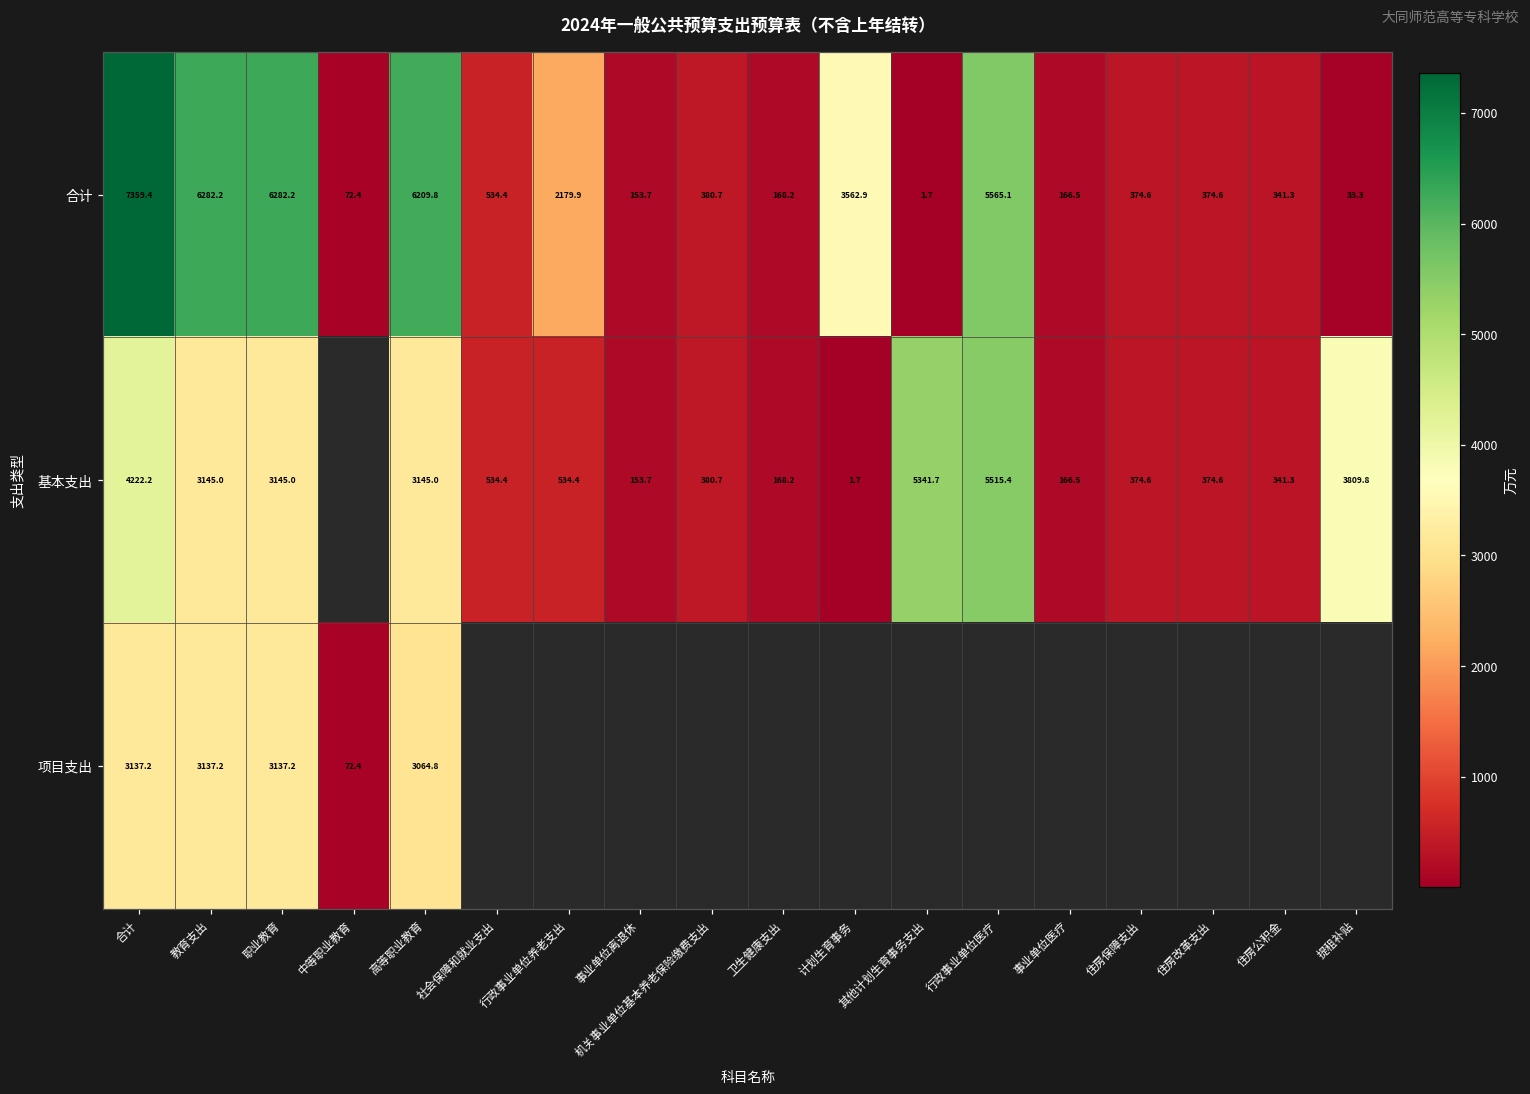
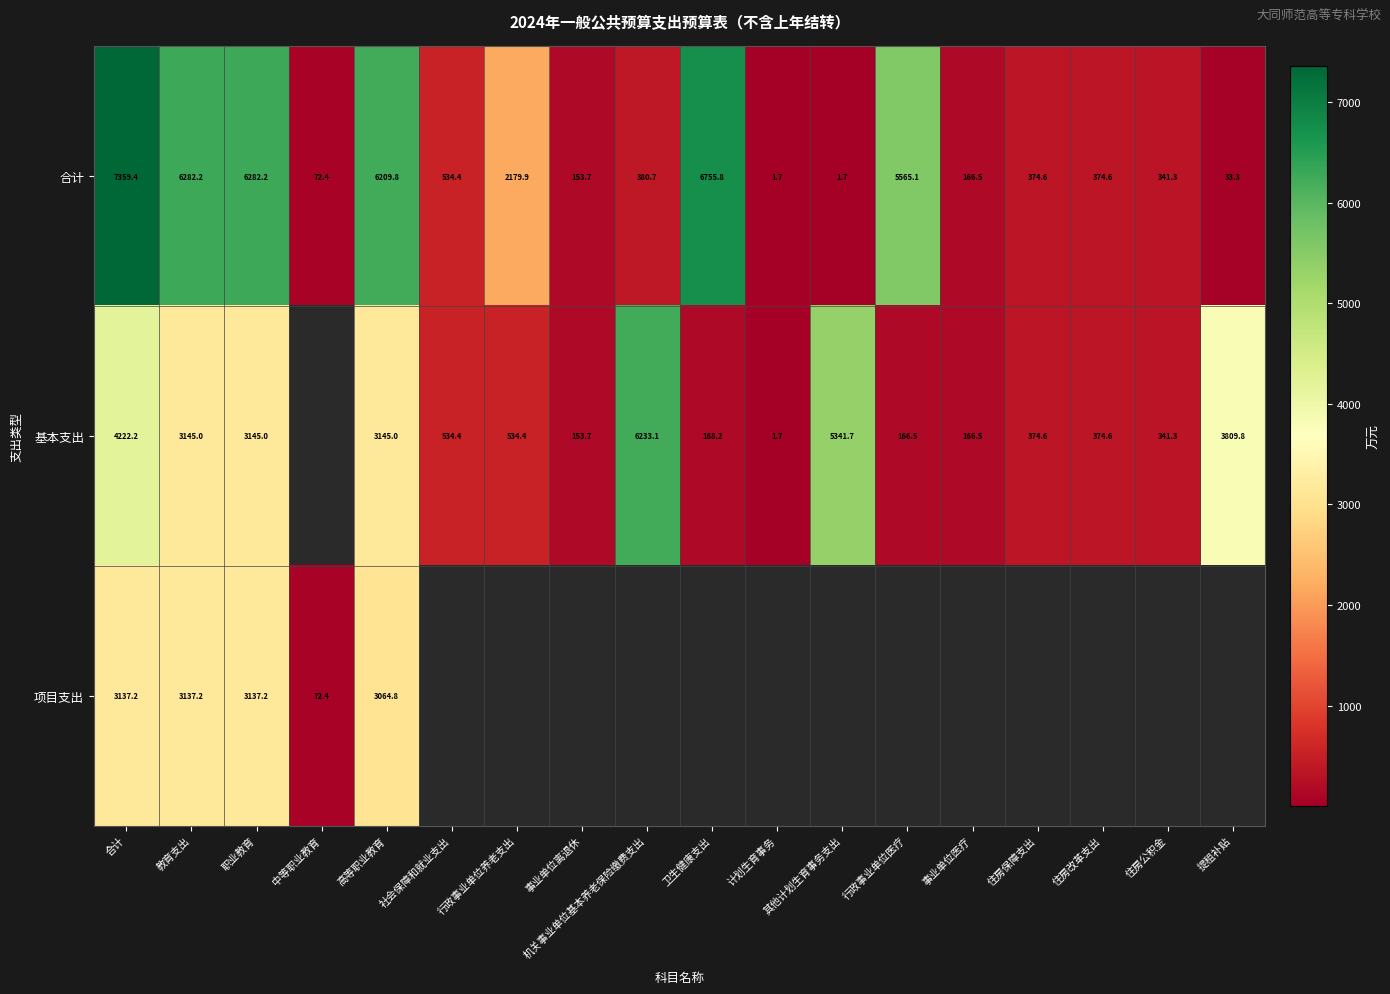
  {
    "合计": {
      "合计": 7359.4,
      "教育支出": 6282.2,
      "职业教育": 6282.2,
      "中等职业教育": 72.4,
      "高等职业教育": 6209.8,
      "社会保障和就业支出": 534.4,
      "行政事业单位养老支出": 2179.9,
      "事业单位离退休": 153.7,
      "机关事业单位基本养老保险缴费支出": 380.7,
-     "卫生健康支出": 168.2,
-     "计划生育事务": 3562.9,
+     "卫生健康支出": 6755.8,
+     "计划生育事务": 1.7,
      "其他计划生育事务支出": 1.7,
      "行政事业单位医疗": 5565.1,
      "事业单位医疗": 166.5,
      "住房保障支出": 374.6,
      "住房改革支出": 374.6,
      "住房公积金": 341.3,
      "提租补贴": 33.3
    },
    "基本支出": {
      "合计": 4222.2,
      "教育支出": 3145.0,
      "职业教育": 3145.0,
      "高等职业教育": 3145.0,
      "社会保障和就业支出": 534.4,
      "行政事业单位养老支出": 534.4,
      "事业单位离退休": 153.7,
-     "机关事业单位基本养老保险缴费支出": 380.7,
+     "机关事业单位基本养老保险缴费支出": 6233.1,
      "卫生健康支出": 168.2,
      "计划生育事务": 1.7,
      "其他计划生育事务支出": 5341.7,
-     "行政事业单位医疗": 5515.4,
+     "行政事业单位医疗": 166.5,
      "事业单位医疗": 166.5,
      "住房保障支出": 374.6,
      "住房改革支出": 374.6,
      "住房公积金": 341.3,
      "提租补贴": 3809.8
    },
    "项目支出": {
      "合计": 3137.2,
      "教育支出": 3137.2,
      "职业教育": 3137.2,
      "中等职业教育": 72.4,
      "高等职业教育": 3064.8
    }
  }
